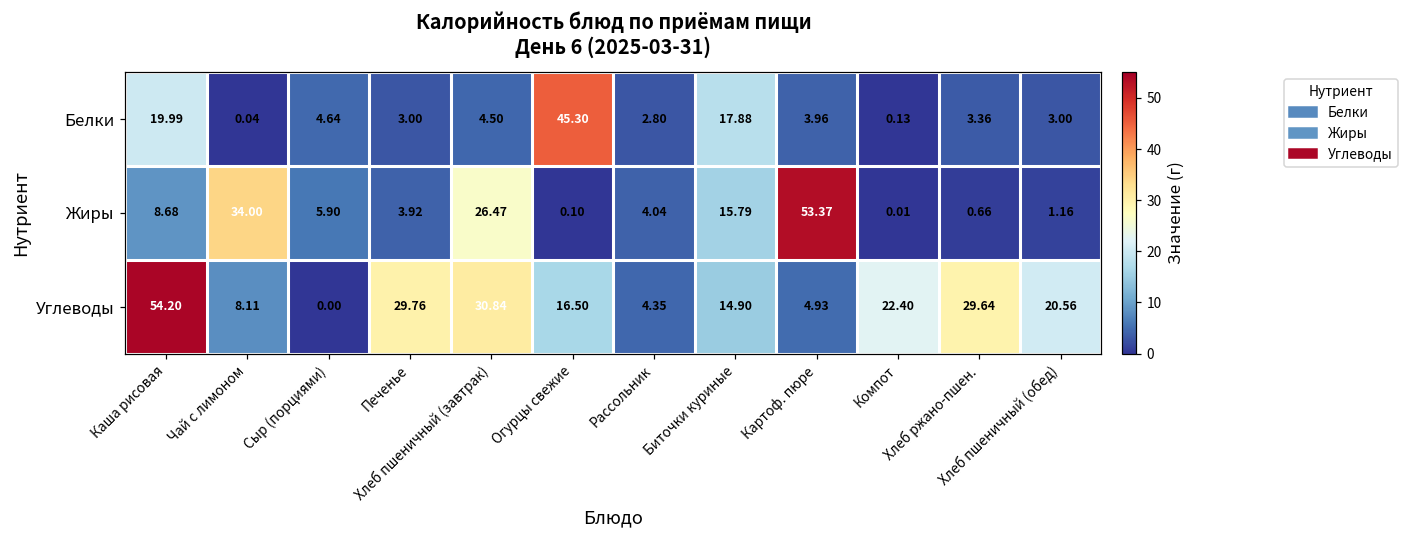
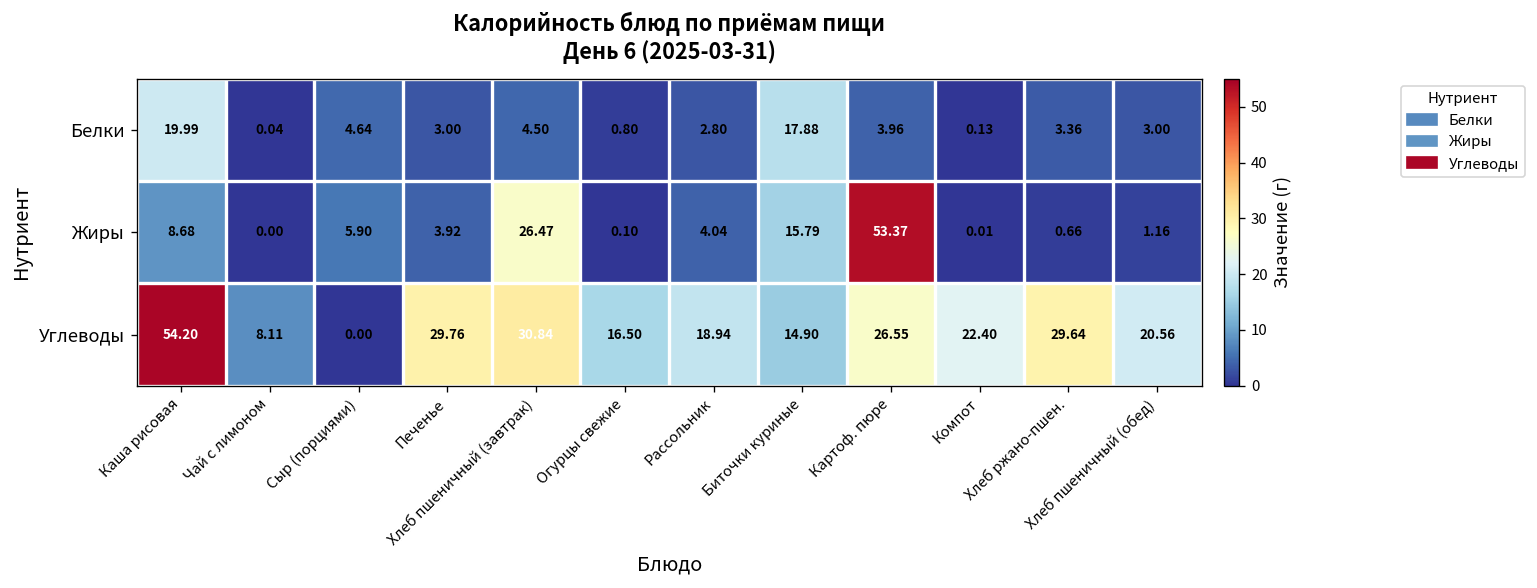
  {
    "Белки": {
      "Каша рисовая": 19.99,
      "Чай с лимоном": 0.04,
      "Сыр (порциями)": 4.64,
      "Печенье": 3.00,
      "Хлеб пшеничный (завтрак)": 4.50,
-     "Огурцы свежие": 45.30,
+     "Огурцы свежие": 0.80,
      "Рассольник": 2.80,
      "Биточки куриные": 17.88,
      "Картоф. пюре": 3.96,
      "Компот": 0.13,
      "Хлеб ржано-пшен.": 3.36,
      "Хлеб пшеничный (обед)": 3.00
    },
    "Жиры": {
      "Каша рисовая": 8.68,
-     "Чай с лимоном": 34.00,
+     "Чай с лимоном": 0.00,
      "Сыр (порциями)": 5.90,
      "Печенье": 3.92,
      "Хлеб пшеничный (завтрак)": 26.47,
      "Огурцы свежие": 0.10,
      "Рассольник": 4.04,
      "Биточки куриные": 15.79,
      "Картоф. пюре": 53.37,
      "Компот": 0.01,
      "Хлеб ржано-пшен.": 0.66,
      "Хлеб пшеничный (обед)": 1.16
    },
    "Углеводы": {
      "Каша рисовая": 54.20,
      "Чай с лимоном": 8.11,
      "Сыр (порциями)": 0.00,
      "Печенье": 29.76,
      "Хлеб пшеничный (завтрак)": 30.84,
      "Огурцы свежие": 16.50,
-     "Рассольник": 4.35,
+     "Рассольник": 18.94,
      "Биточки куриные": 14.90,
-     "Картоф. пюре": 4.93,
+     "Картоф. пюре": 26.55,
      "Компот": 22.40,
      "Хлеб ржано-пшен.": 29.64,
      "Хлеб пшеничный (обед)": 20.56
    }
  }
